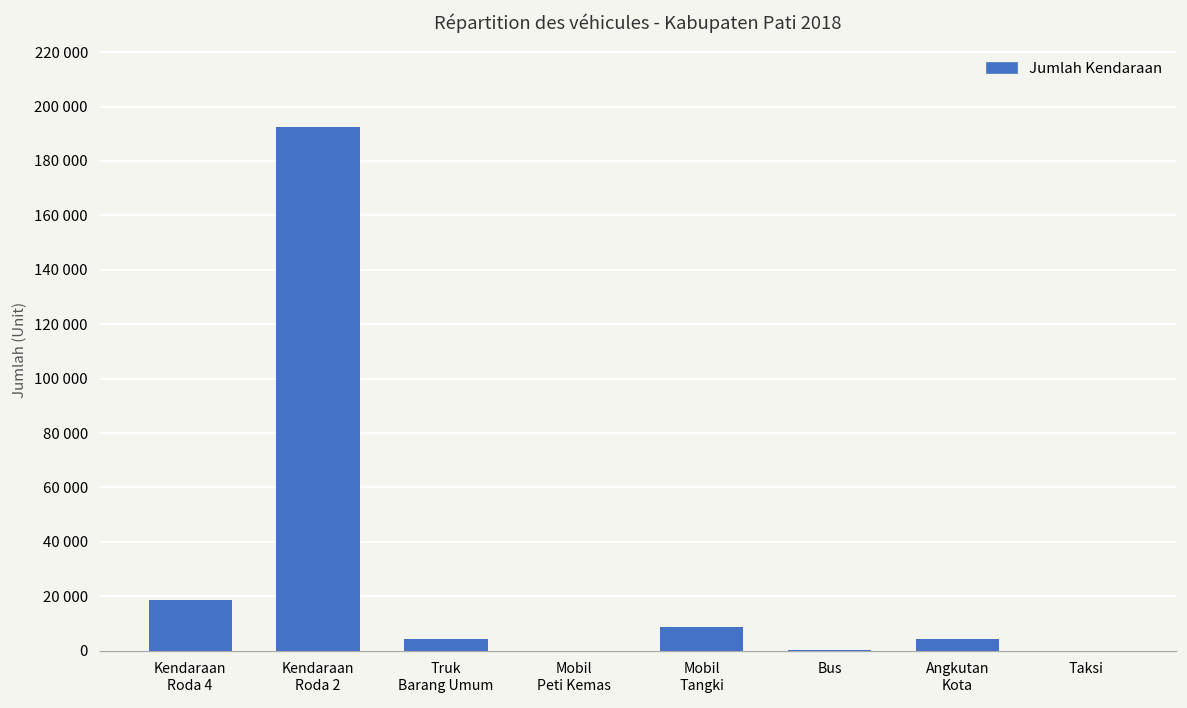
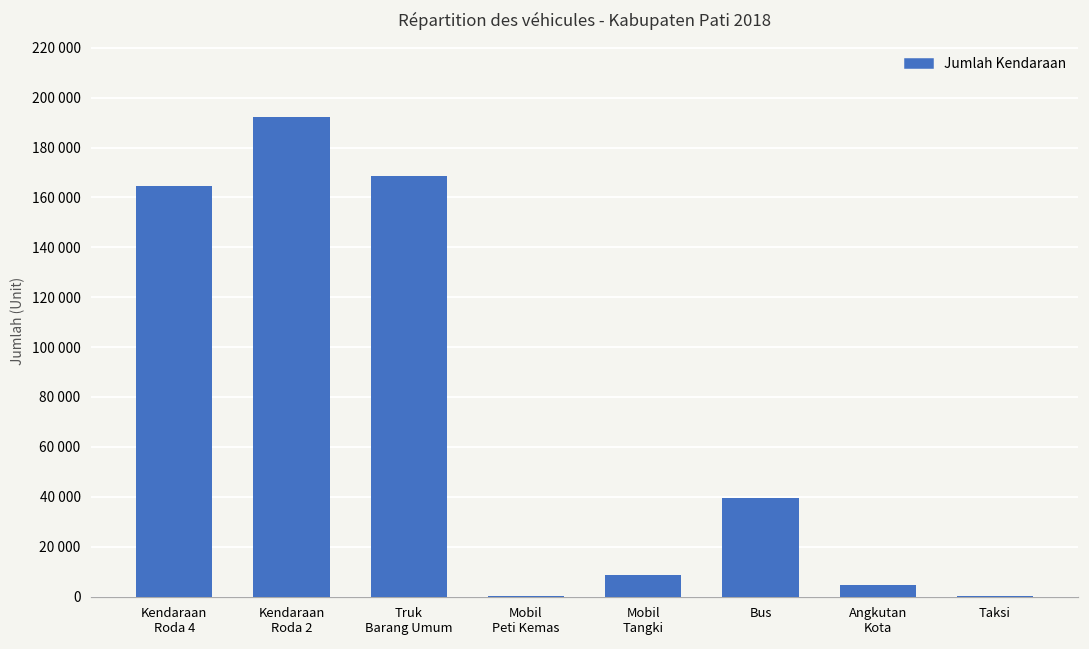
  {
-   "Kendaraan Roda 4": 19000,
+   "Kendaraan Roda 4": 164000,
    "Kendaraan Roda 2": 192000,
-   "Truk Barang Umum": 4000,
+   "Truk Barang Umum": 168000,
    "Mobil Tangki": 9000,
-   "Bus": 0,
+   "Bus": 40000,
    "Angkutan Kota": 4000
  }
